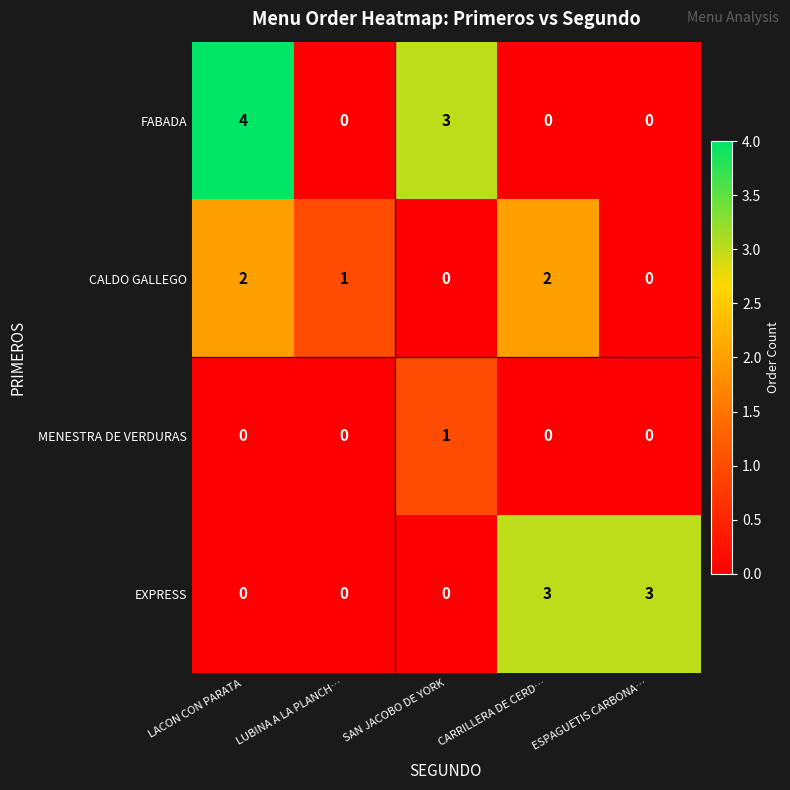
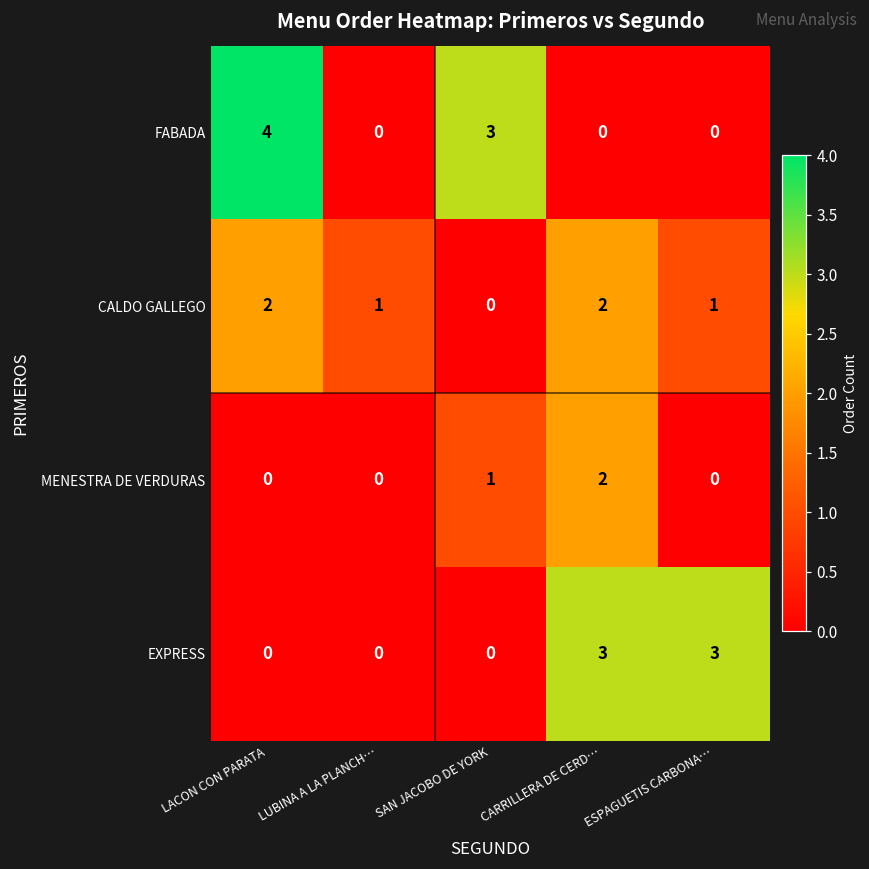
  {
    "FABADA": {
      "LACON CON PARATA": 4,
      "LUBINA A LA PLANCH…": 0,
      "SAN JACOBO DE YORK": 3,
      "CARRILLERA DE CERD…": 0,
      "ESPAGUETIS CARBONA…": 0
    },
    "CALDO GALLEGO": {
      "LACON CON PARATA": 2,
      "LUBINA A LA PLANCH…": 1,
      "SAN JACOBO DE YORK": 0,
      "CARRILLERA DE CERD…": 2,
-     "ESPAGUETIS CARBONA…": 0
+     "ESPAGUETIS CARBONA…": 1
    },
    "MENESTRA DE VERDURAS": {
      "LACON CON PARATA": 0,
      "LUBINA A LA PLANCH…": 0,
      "SAN JACOBO DE YORK": 1,
-     "CARRILLERA DE CERD…": 0,
+     "CARRILLERA DE CERD…": 2,
      "ESPAGUETIS CARBONA…": 0
    },
    "EXPRESS": {
      "LACON CON PARATA": 0,
      "LUBINA A LA PLANCH…": 0,
      "SAN JACOBO DE YORK": 0,
      "CARRILLERA DE CERD…": 3,
      "ESPAGUETIS CARBONA…": 3
    }
  }
